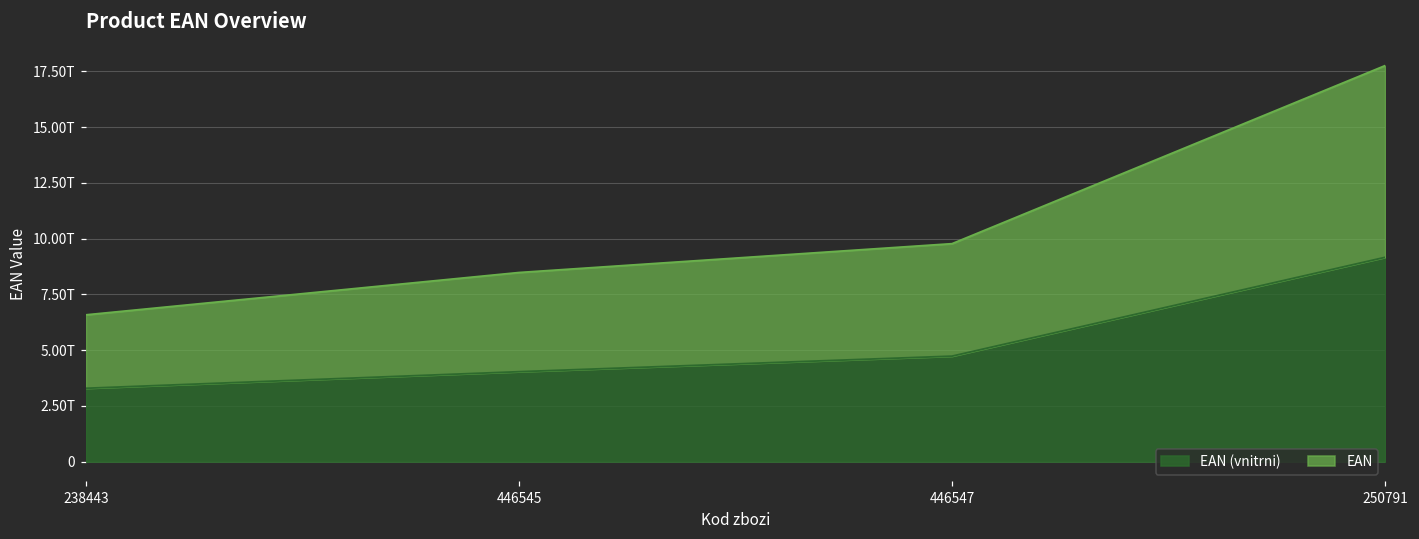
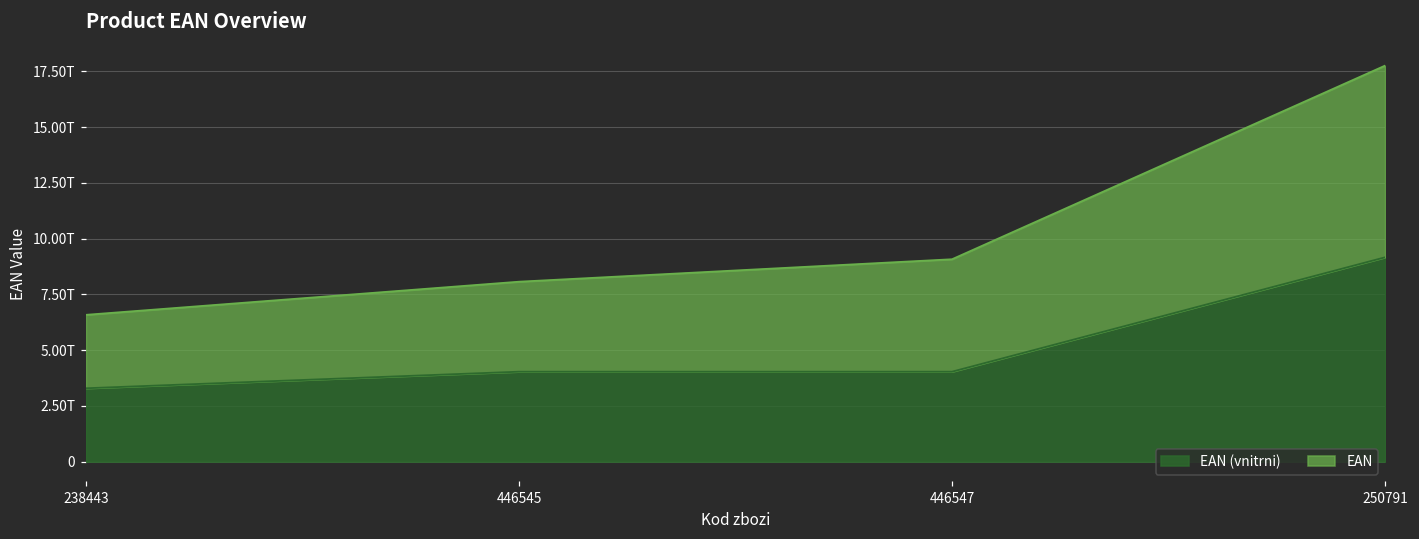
  {
    "EAN (vnitrni)": {
      "238443": "3.3T",
      "446545": "4.0T",
-     "446547": "4.7T",
+     "446547": "4.0T",
      "250791": "9.2T"
    },
    "EAN": {
      "238443": "3.3T",
-     "446545": "4.4T",
+     "446545": "4.0T",
      "446547": "5.0T",
      "250791": "8.6T"
    }
  }
